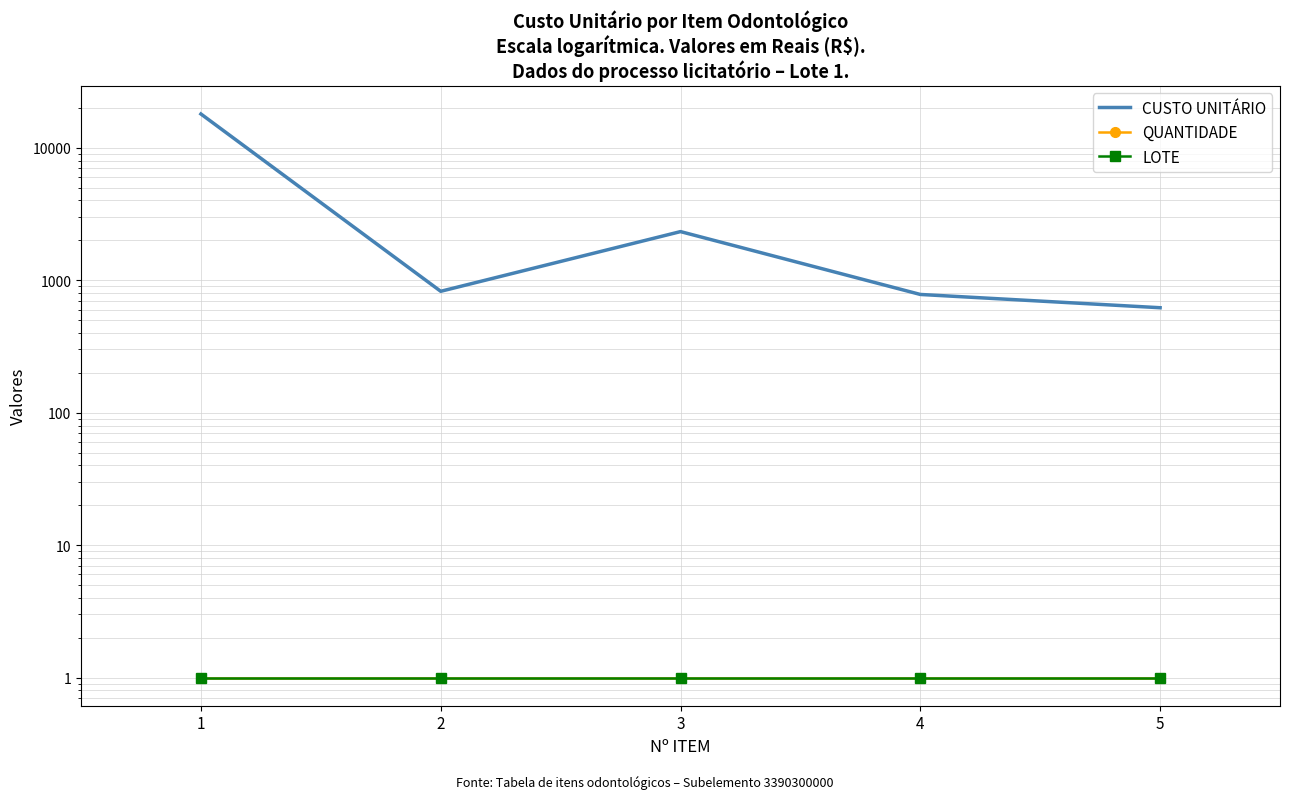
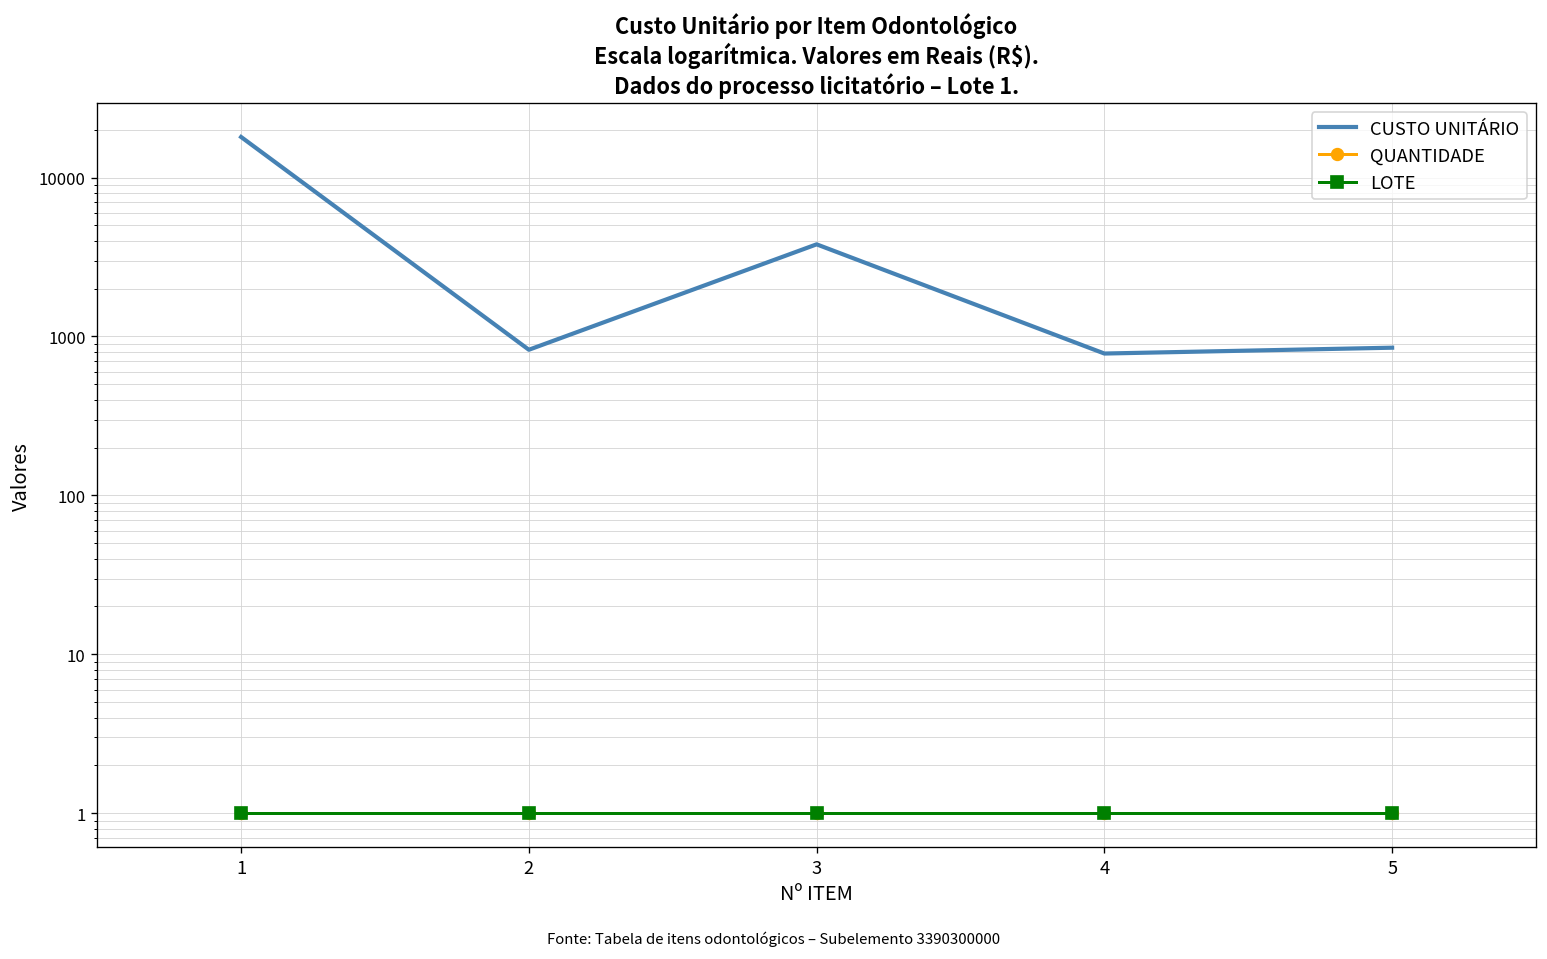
  {
    "CUSTO UNITÁRIO": {
      "1": 18000,
      "2": 800,
-     "3": 2300,
+     "3": 3800,
      "4": 800,
-     "5": 600
+     "5": 900
    },
    "LOTE": {
      "1": 1,
      "2": 1,
      "3": 1,
      "4": 1,
      "5": 1
    }
  }
